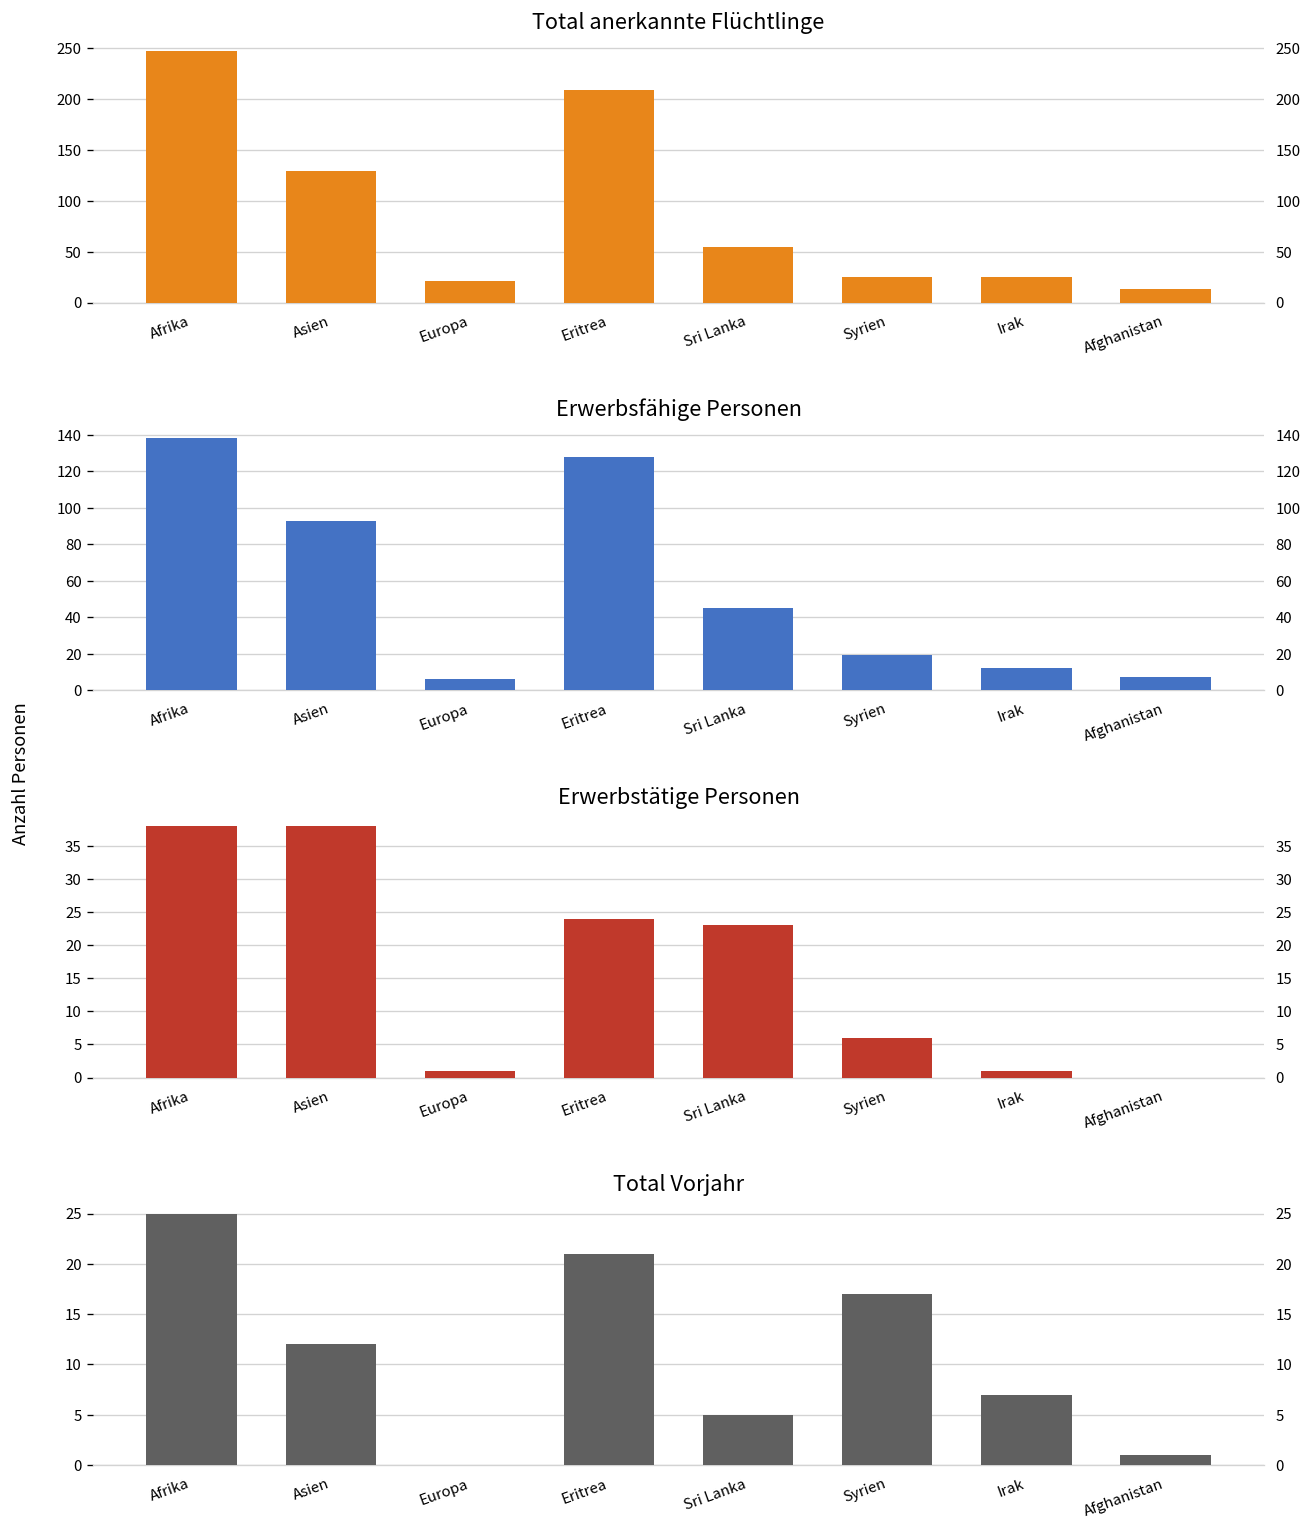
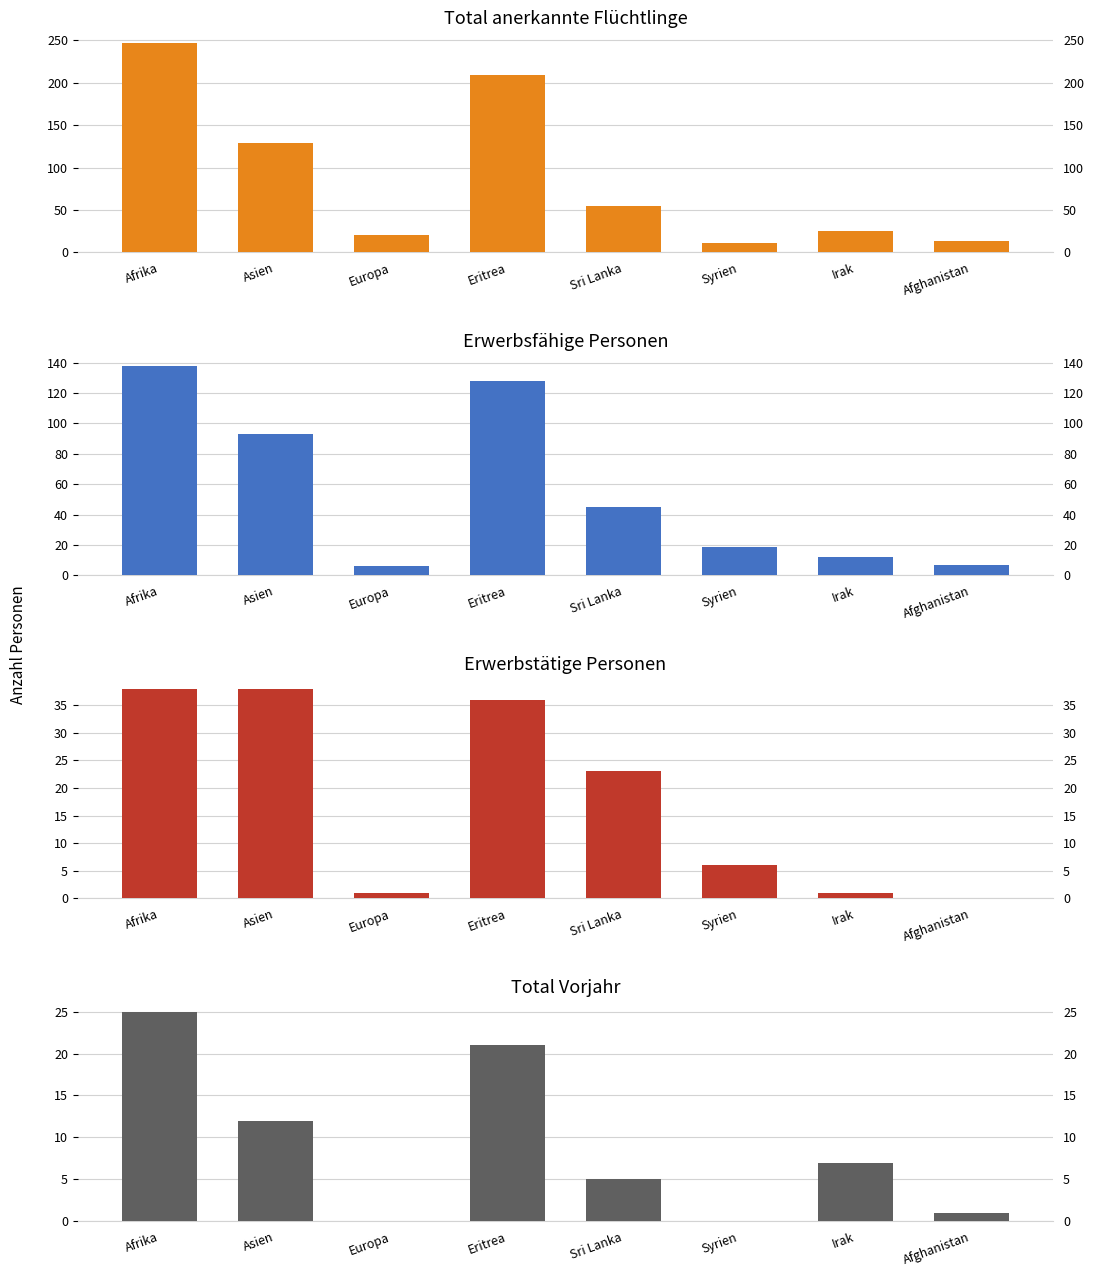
  {
    "Total anerkannte Flüchtlinge": {
      "Afrika": 250,
      "Asien": 130,
      "Europa": 20,
      "Eritrea": 210,
      "Sri Lanka": 60,
-     "Syrien": 30,
+     "Syrien": 10,
      "Irak": 30,
      "Afghanistan": 10
    },
    "Erwerbsfähige Personen": {
      "Afrika": 138,
      "Asien": 93,
      "Europa": 6,
      "Eritrea": 128,
      "Sri Lanka": 45,
      "Syrien": 19,
      "Irak": 12,
      "Afghanistan": 7
    },
    "Erwerbstätige Personen": {
      "Afrika": 38,
      "Asien": 38,
      "Europa": 1,
-     "Eritrea": 24,
+     "Eritrea": 36,
      "Sri Lanka": 23,
      "Syrien": 6,
      "Irak": 1,
      "Afghanistan": 0
    },
    "Total Vorjahr": {
      "Afrika": 25,
      "Asien": 12,
      "Europa": 0,
      "Eritrea": 21,
      "Sri Lanka": 5,
-     "Syrien": 17,
+     "Syrien": 0,
      "Irak": 7,
      "Afghanistan": 1
    }
  }
